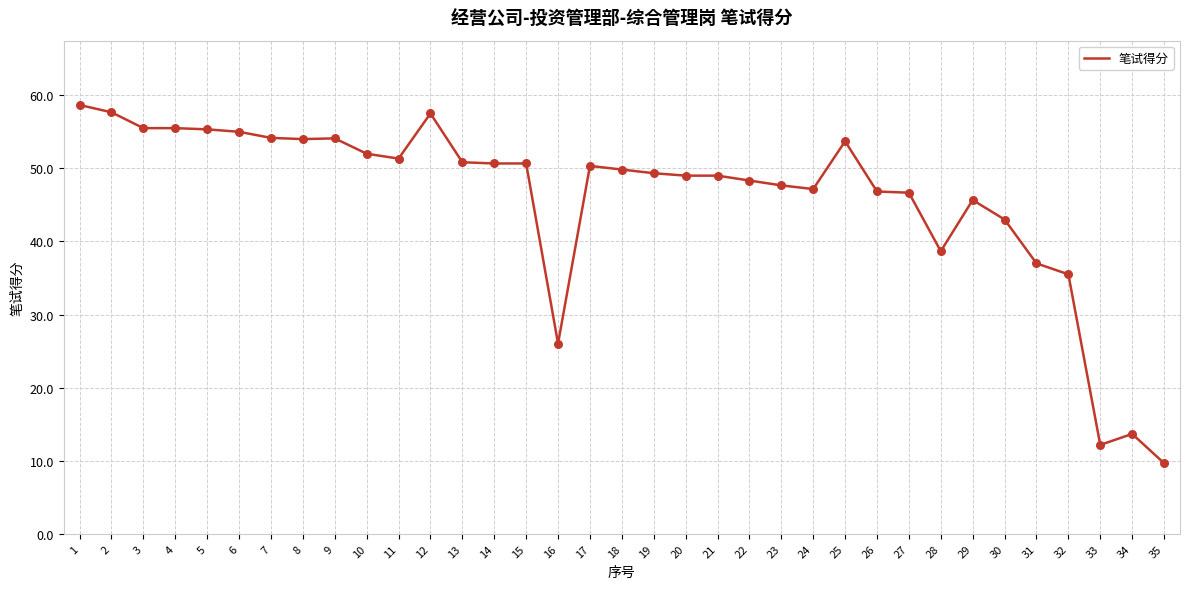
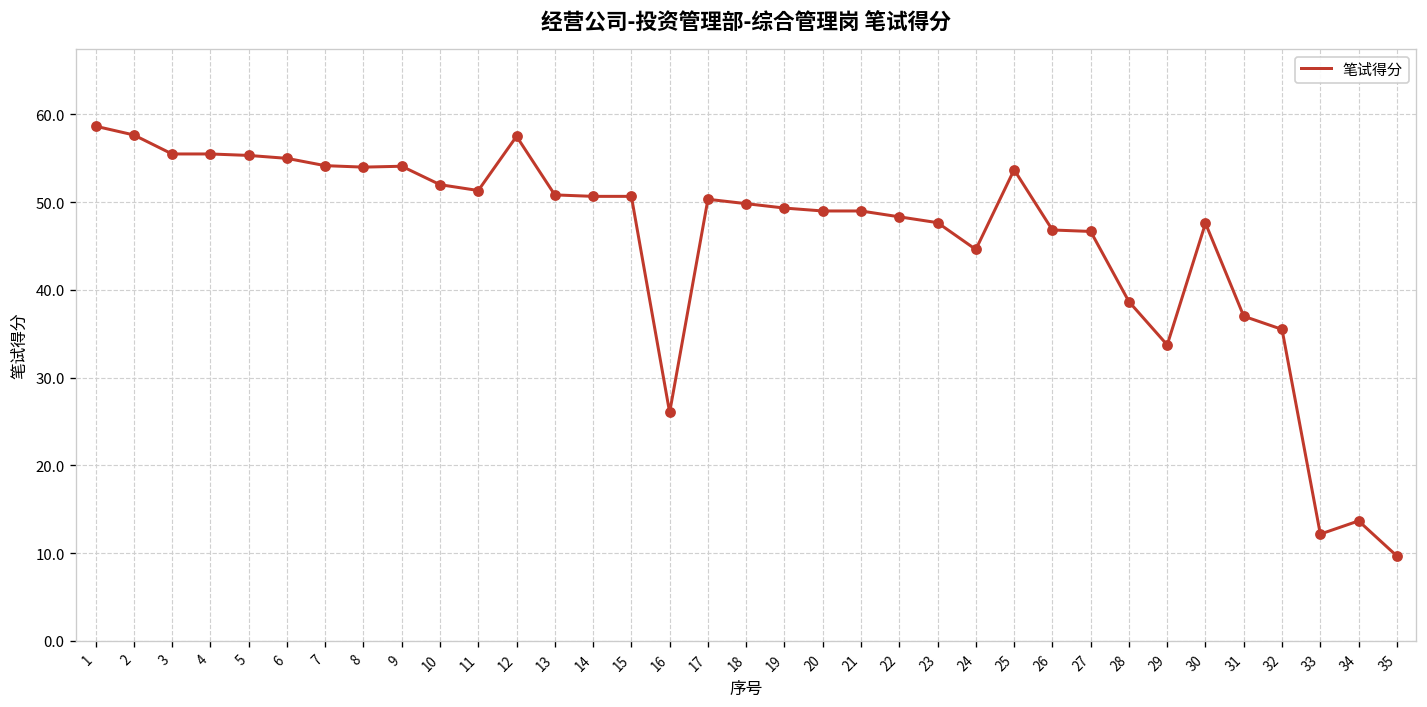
  {
    "1": 59,
    "2": 58,
    "3": 56,
    "4": 56,
    "5": 55,
    "6": 55,
    "7": 54,
    "8": 54,
    "9": 54,
    "10": 52,
    "11": 51,
    "12": 58,
    "13": 51,
    "14": 51,
    "15": 51,
    "16": 26,
    "17": 50,
    "18": 50,
    "19": 49,
    "20": 49,
    "21": 49,
    "22": 48,
    "23": 48,
-   "24": 47,
+   "24": 45,
    "25": 54,
    "26": 47,
    "27": 47,
    "28": 39,
-   "29": 46,
-   "30": 43,
+   "29": 34,
+   "30": 48,
    "31": 37,
    "32": 36,
    "33": 12,
    "34": 14,
    "35": 10
  }
